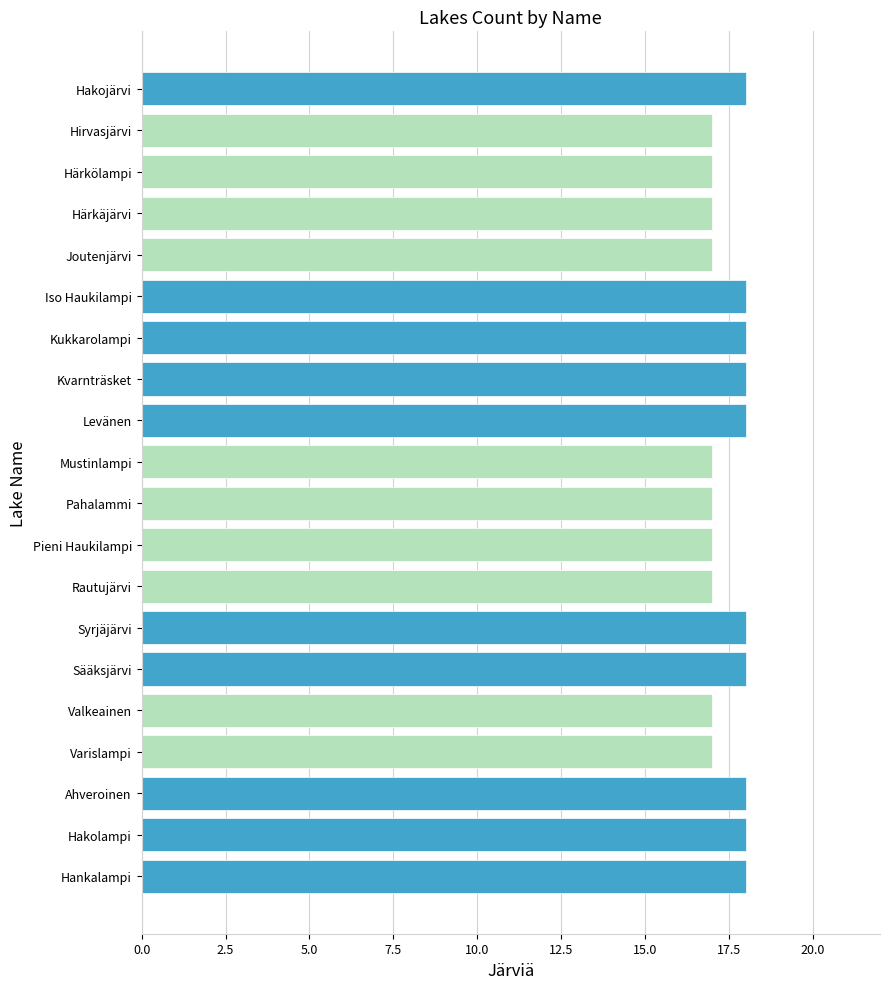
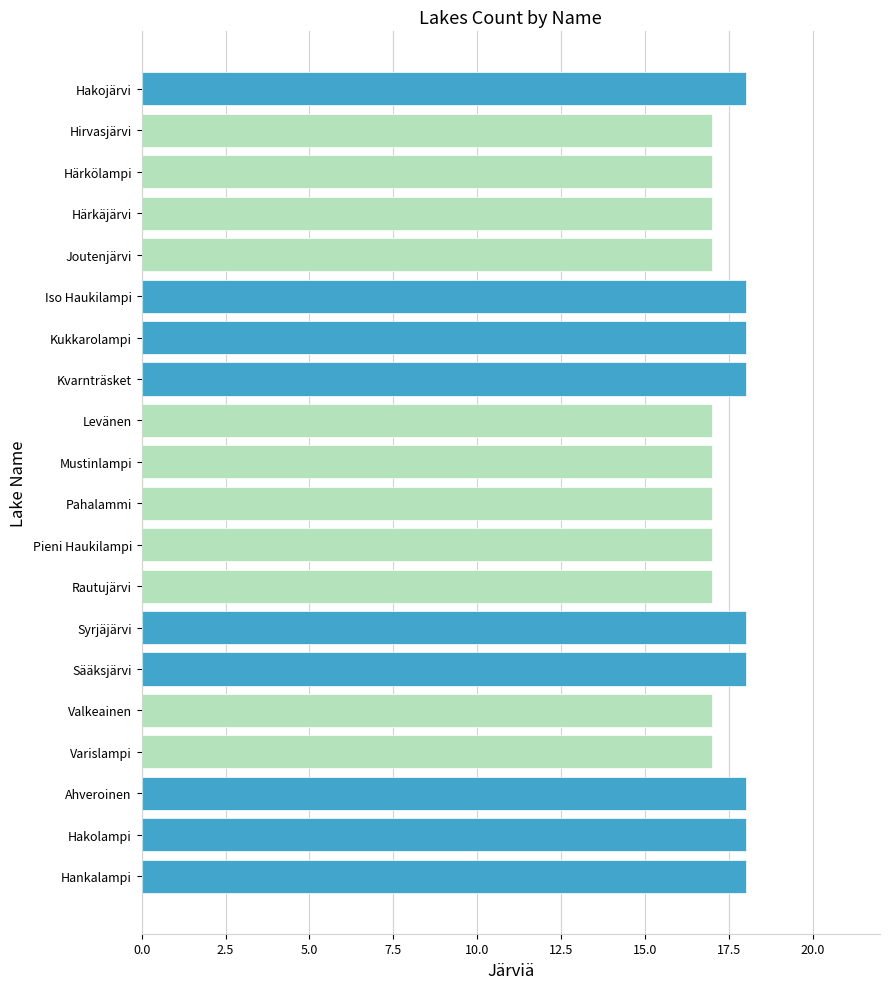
  {
    "Hakojärvi": 18,
    "Hirvasjärvi": 17,
    "Härkölampi": 17,
    "Härkäjärvi": 17,
    "Joutenjärvi": 17,
    "Iso Haukilampi": 18,
    "Kukkarolampi": 18,
    "Kvarnträsket": 18,
-   "Levänen": 18,
+   "Levänen": 17,
    "Mustinlampi": 17,
    "Pahalammi": 17,
    "Pieni Haukilampi": 17,
    "Rautujärvi": 17,
    "Syrjäjärvi": 18,
    "Sääksjärvi": 18,
    "Valkeainen": 17,
    "Varislampi": 17,
    "Ahveroinen": 18,
    "Hakolampi": 18,
    "Hankalampi": 18
  }
